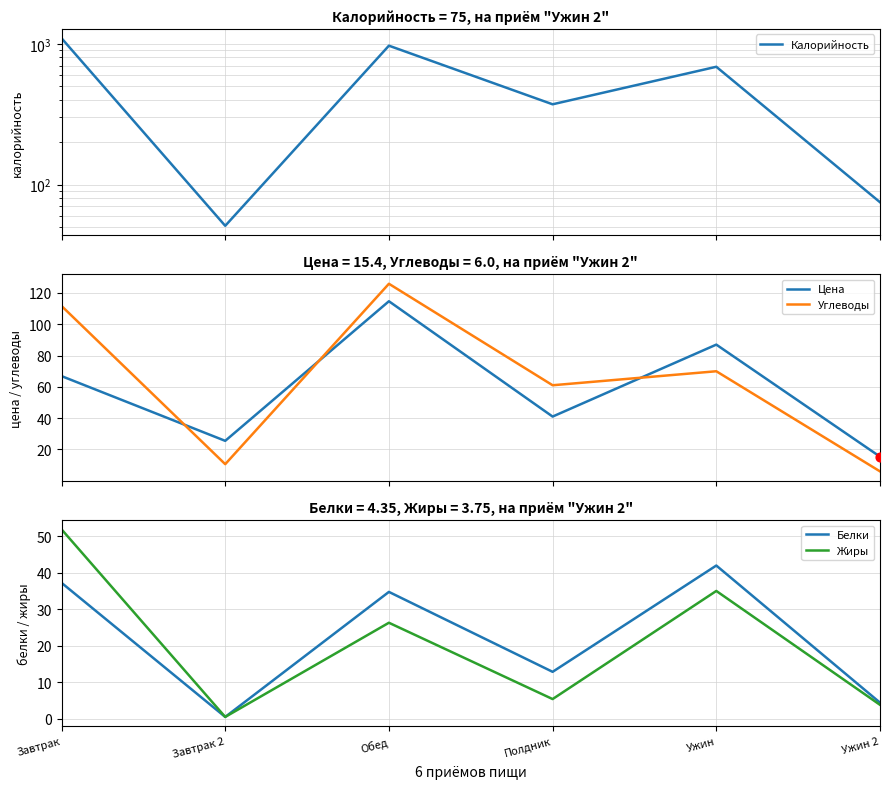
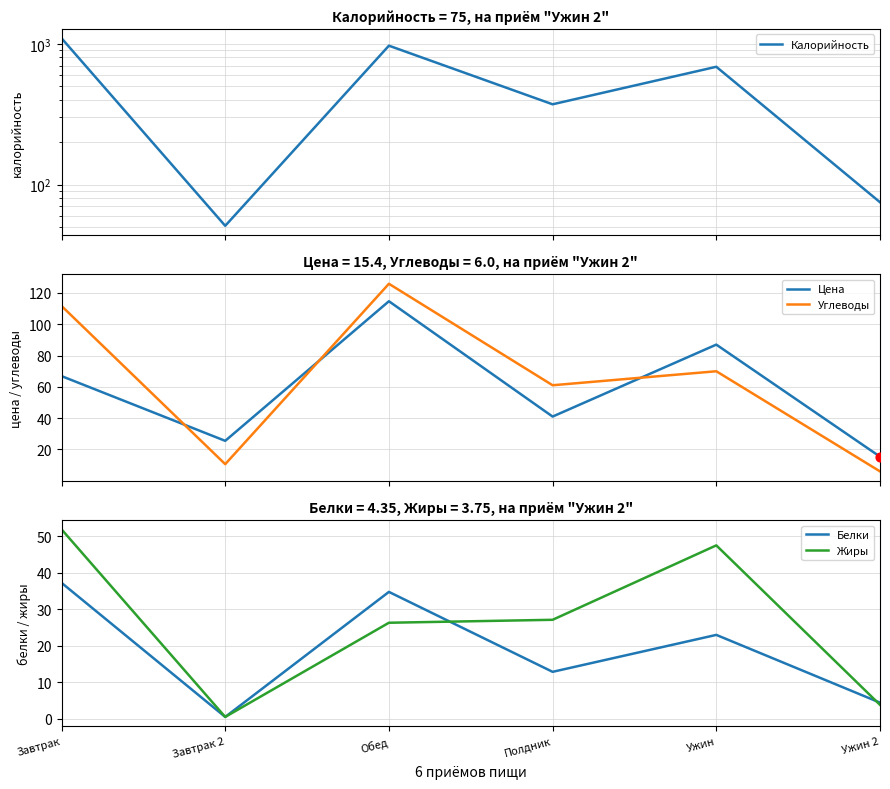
  {
    "Белки = 4.35, Жиры = 3.75, на приём \"Ужин 2\"": {
      "Белки": {
        "Завтрак": 37,
        "Обед": 35,
        "Полдник": 13,
-       "Ужин": 42
+       "Ужин": 23
      },
      "Жиры": {
        "Завтрак": 52,
        "Обед": 26,
-       "Полдник": 5,
-       "Ужин": 35
+       "Полдник": 27,
+       "Ужин": 47
      }
    }
  }
